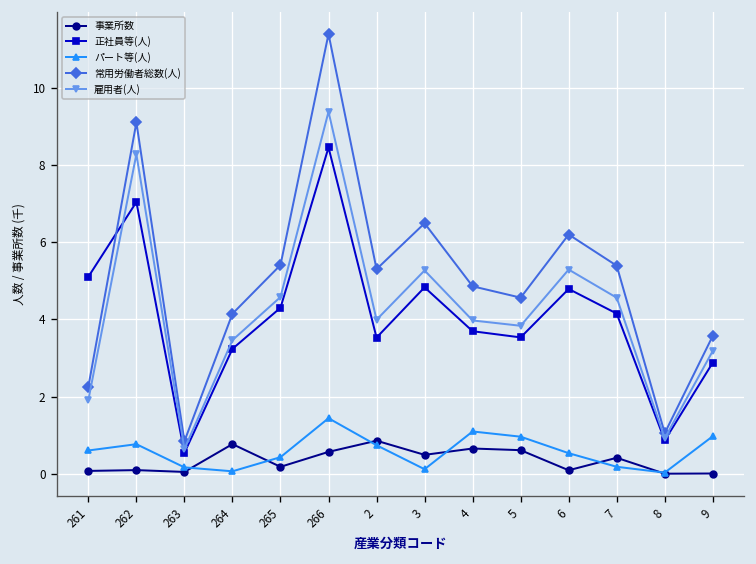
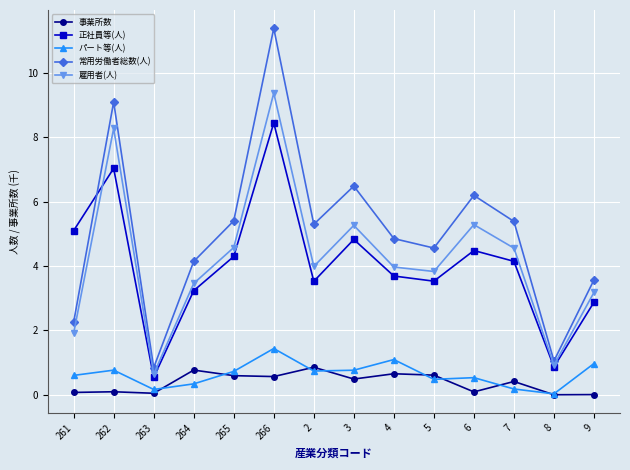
  {
    "事業所数": {
      "261": 0.1,
      "262": 0.1,
      "263": 0.1,
      "264": 0.8,
-     "265": 0.2,
+     "265": 0.6,
      "266": 0.6,
      "2": 0.9,
      "3": 0.5,
      "4": 0.7,
      "5": 0.6,
      "6": 0.1,
      "7": 0.4,
      "9": 0.0
    },
    "正社員等(人)": {
      "261": 5.1,
      "262": 7.0,
      "263": 0.5,
      "264": 3.2,
      "265": 4.3,
      "266": 8.4,
      "2": 3.5,
      "3": 4.8,
      "4": 3.7,
      "5": 3.5,
-     "6": 4.8,
+     "6": 4.5,
      "7": 4.1,
      "9": 2.9
    },
    "パート等(人)": {
      "261": 0.6,
      "262": 0.8,
      "263": 0.2,
-     "264": 0.1,
-     "265": 0.4,
+     "264": 0.3,
+     "265": 0.7,
      "266": 1.4,
      "2": 0.7,
-     "3": 0.1,
+     "3": 0.8,
      "4": 1.1,
-     "5": 1.0,
+     "5": 0.5,
      "6": 0.5,
      "7": 0.2,
      "9": 1.0
    }
  }
